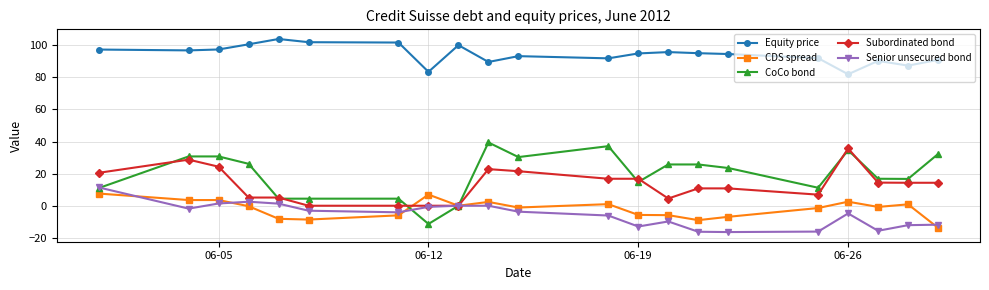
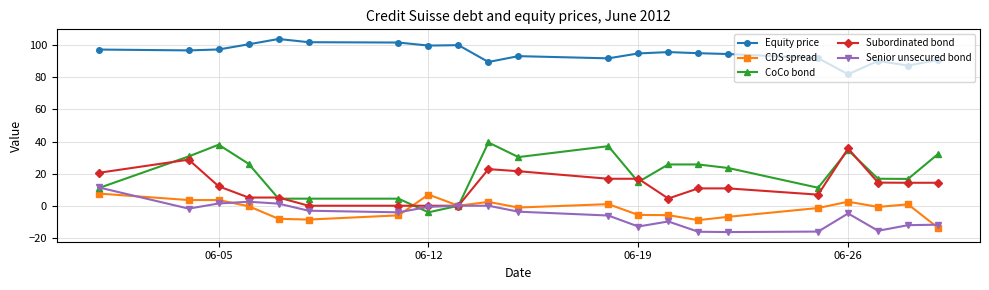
  {
    "Equity price": {
      "06-05": 97,
-     "06-12": 83,
+     "06-12": 100,
      "06-19": 95
    },
    "CDS spread": {
      "06-05": 4,
      "06-12": 7,
      "06-19": -6,
      "06-26": 3
    },
    "CoCo bond": {
-     "06-05": 31,
-     "06-12": -11,
+     "06-05": 38,
+     "06-12": -4,
      "06-19": 15
    },
    "Subordinated bond": {
-     "06-05": 24,
+     "06-05": 12,
      "06-19": 17
    },
    "Senior unsecured bond": {
      "06-05": 1,
      "06-19": -13,
      "06-26": -5
    }
  }
